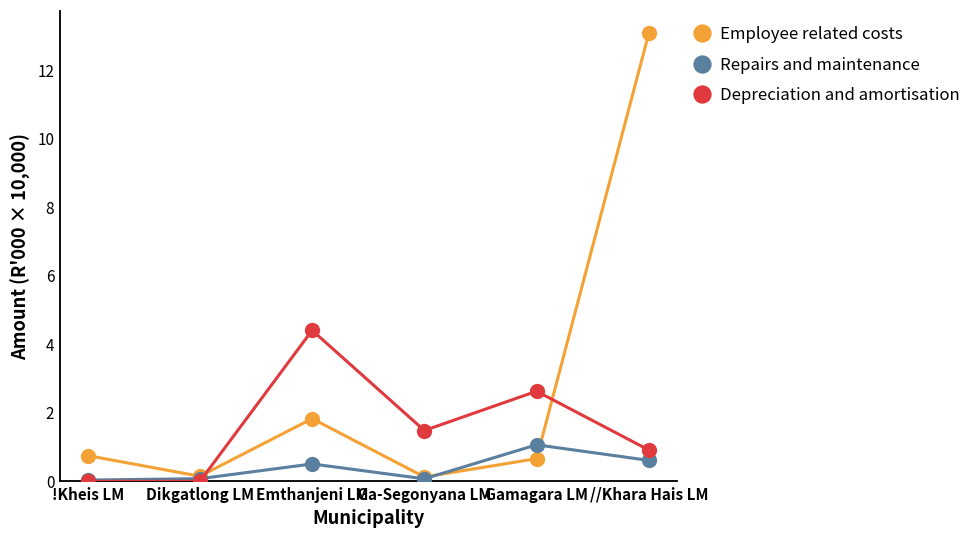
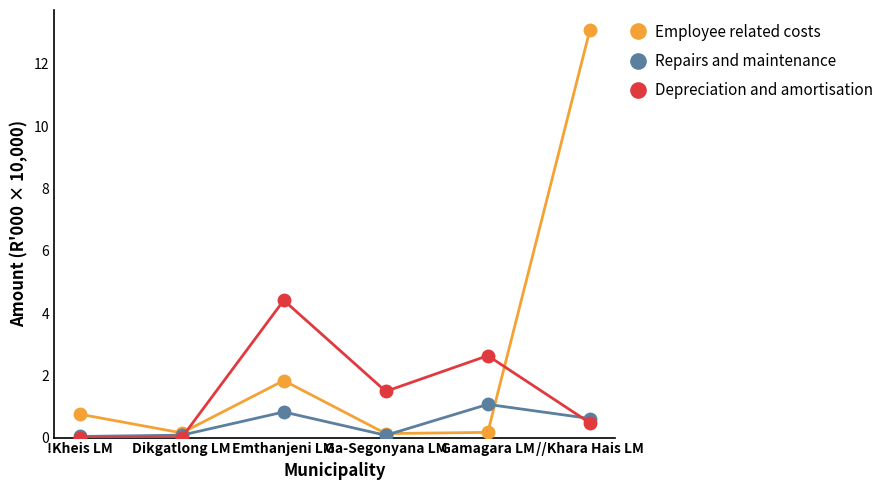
  {
    "Employee related costs": {
      "!Kheis LM": 0.8,
      "Emthanjeni LM": 1.8,
-     "Gamagara LM": 0.7,
+     "Gamagara LM": 0.2,
      "//Khara Hais LM": 13.1
    },
    "Repairs and maintenance": {
-     "Emthanjeni LM": 0.5,
+     "Emthanjeni LM": 0.8,
      "Gamagara LM": 1.1,
      "//Khara Hais LM": 0.6
    },
    "Depreciation and amortisation": {
      "Emthanjeni LM": 4.4,
      "Ga-Segonyana LM": 1.5,
      "Gamagara LM": 2.6,
-     "//Khara Hais LM": 0.9
+     "//Khara Hais LM": 0.5
    }
  }
